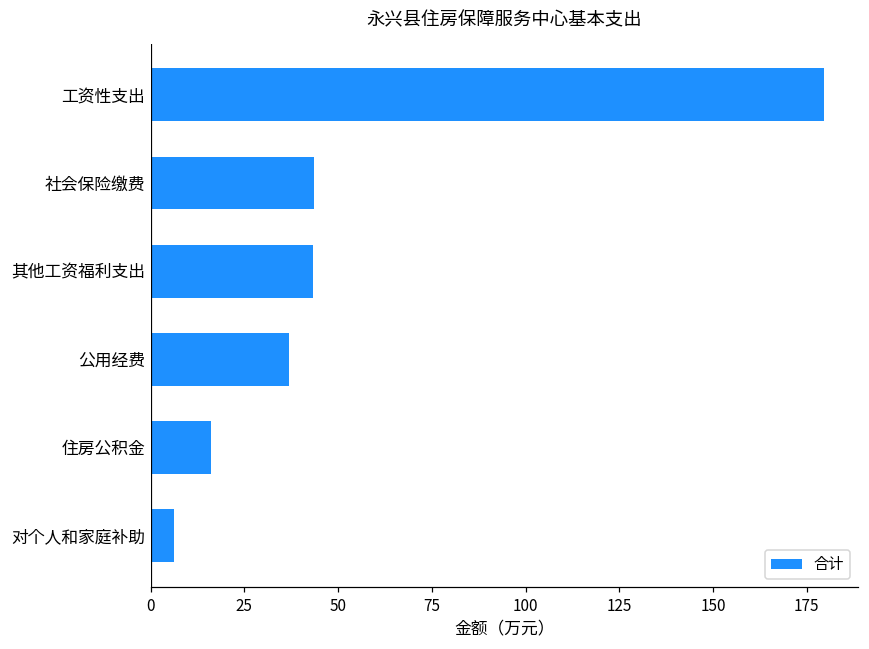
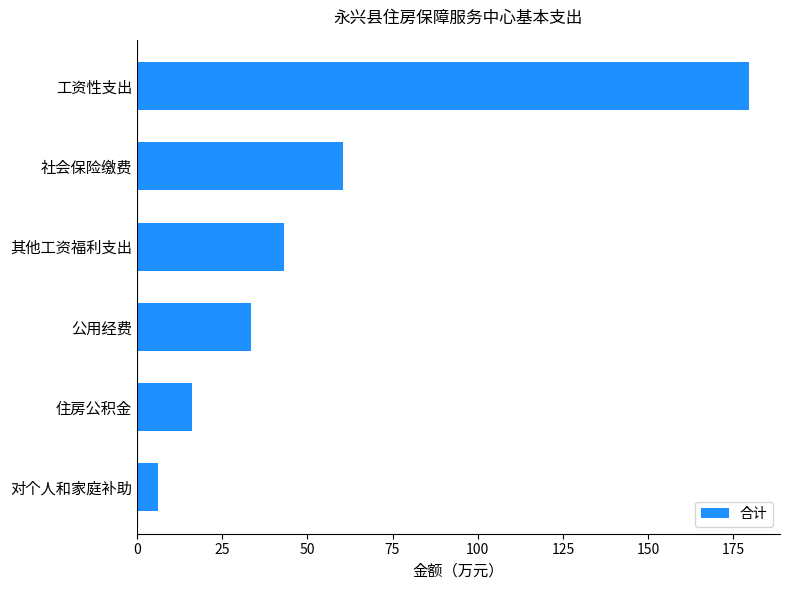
  {
    "工资性支出": 180,
-   "社会保险缴费": 44,
+   "社会保险缴费": 61,
    "其他工资福利支出": 43,
-   "公用经费": 37,
+   "公用经费": 34,
    "住房公积金": 16,
    "对个人和家庭补助": 6
  }
